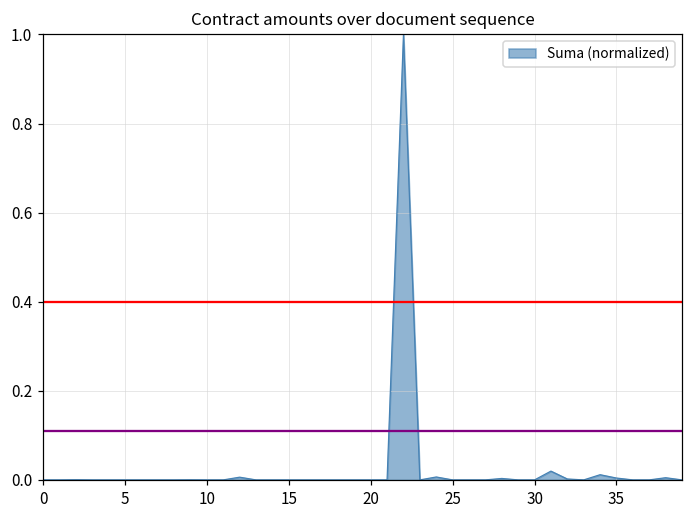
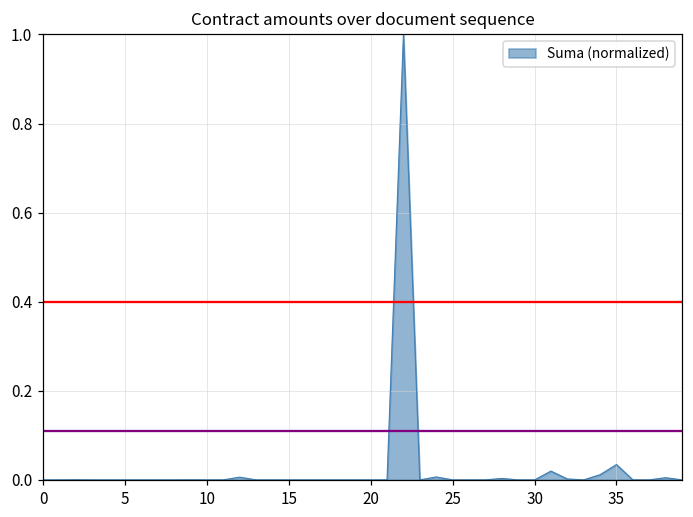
  {
    "0": 0.00,
    "5": 0.00,
    "10": 0.00,
    "15": 0.00,
    "20": 0.00,
    "25": 0.00,
    "30": 0.00,
-   "35": 0.00
+   "35": 0.03
  }
